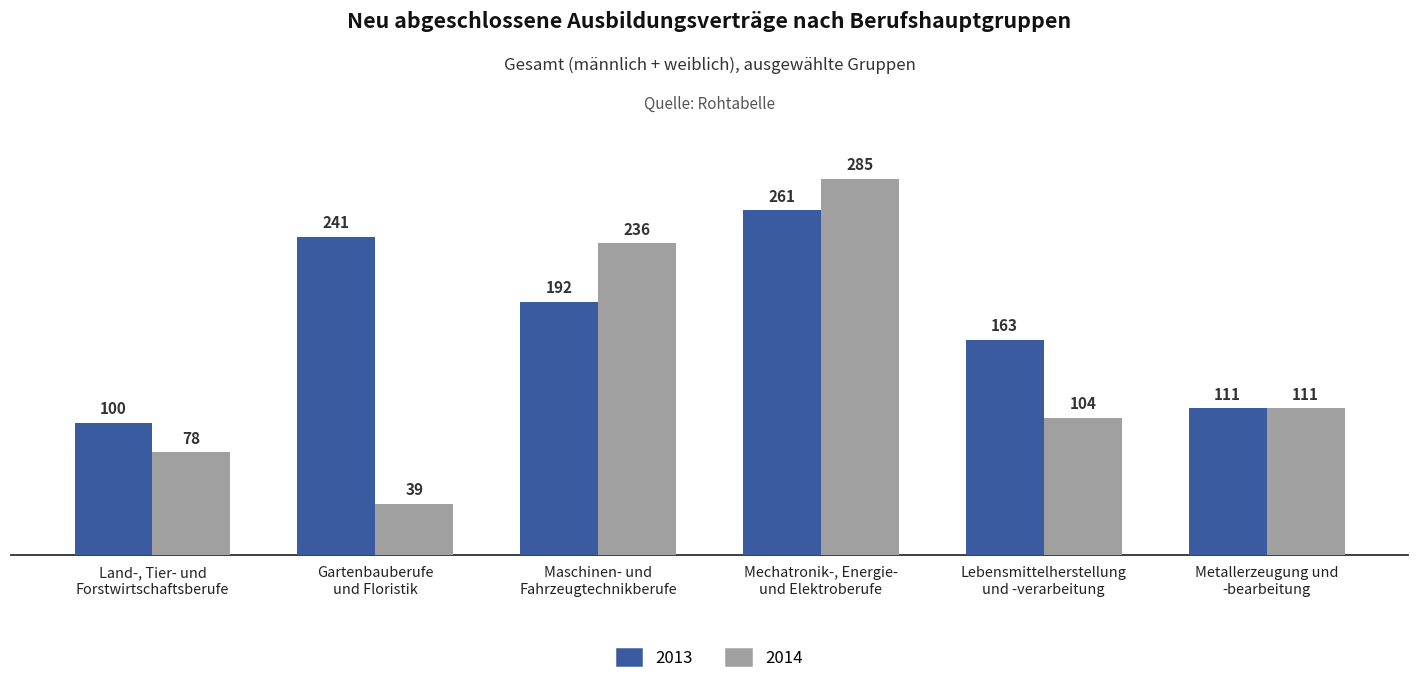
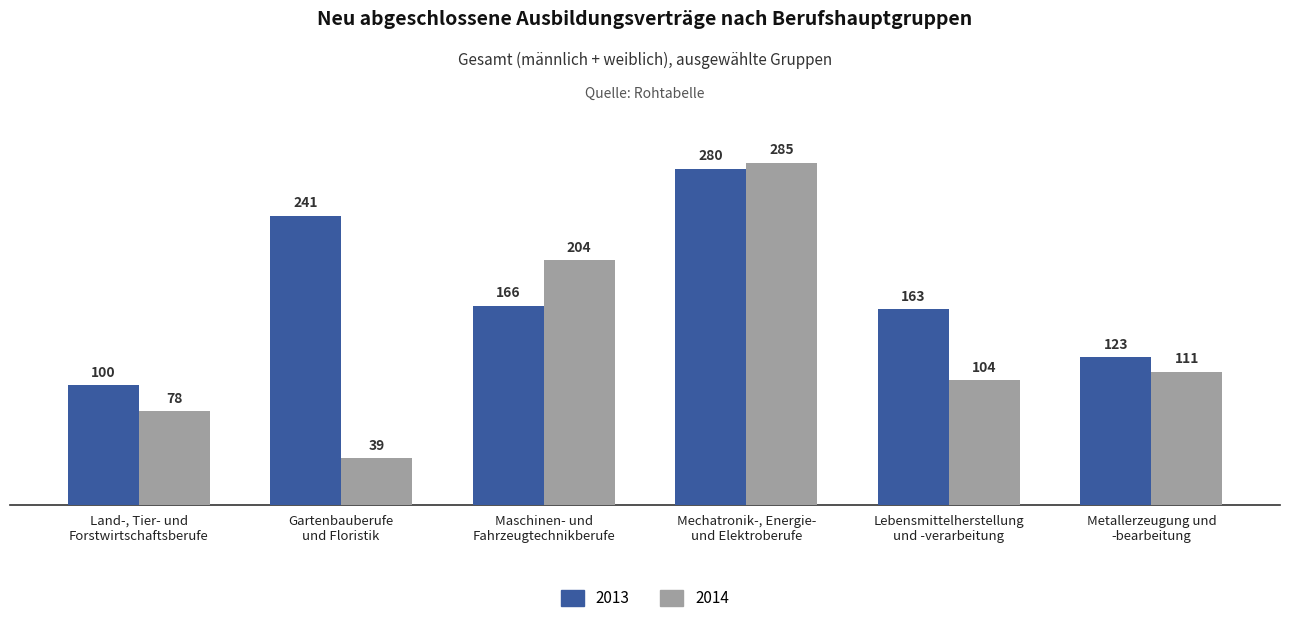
  {
    "2013": {
      "Land-, Tier- und Forstwirtschaftsberufe": 100,
      "Gartenbauberufe und Floristik": 241,
-     "Maschinen- und Fahrzeugtechnikberufe": 192,
-     "Mechatronik-, Energie- und Elektroberufe": 261,
+     "Maschinen- und Fahrzeugtechnikberufe": 166,
+     "Mechatronik-, Energie- und Elektroberufe": 280,
      "Lebensmittelherstellung und -verarbeitung": 163,
-     "Metallerzeugung und -bearbeitung": 111
+     "Metallerzeugung und -bearbeitung": 123
    },
    "2014": {
      "Land-, Tier- und Forstwirtschaftsberufe": 78,
      "Gartenbauberufe und Floristik": 39,
-     "Maschinen- und Fahrzeugtechnikberufe": 236,
+     "Maschinen- und Fahrzeugtechnikberufe": 204,
      "Mechatronik-, Energie- und Elektroberufe": 285,
      "Lebensmittelherstellung und -verarbeitung": 104,
      "Metallerzeugung und -bearbeitung": 111
    }
  }
